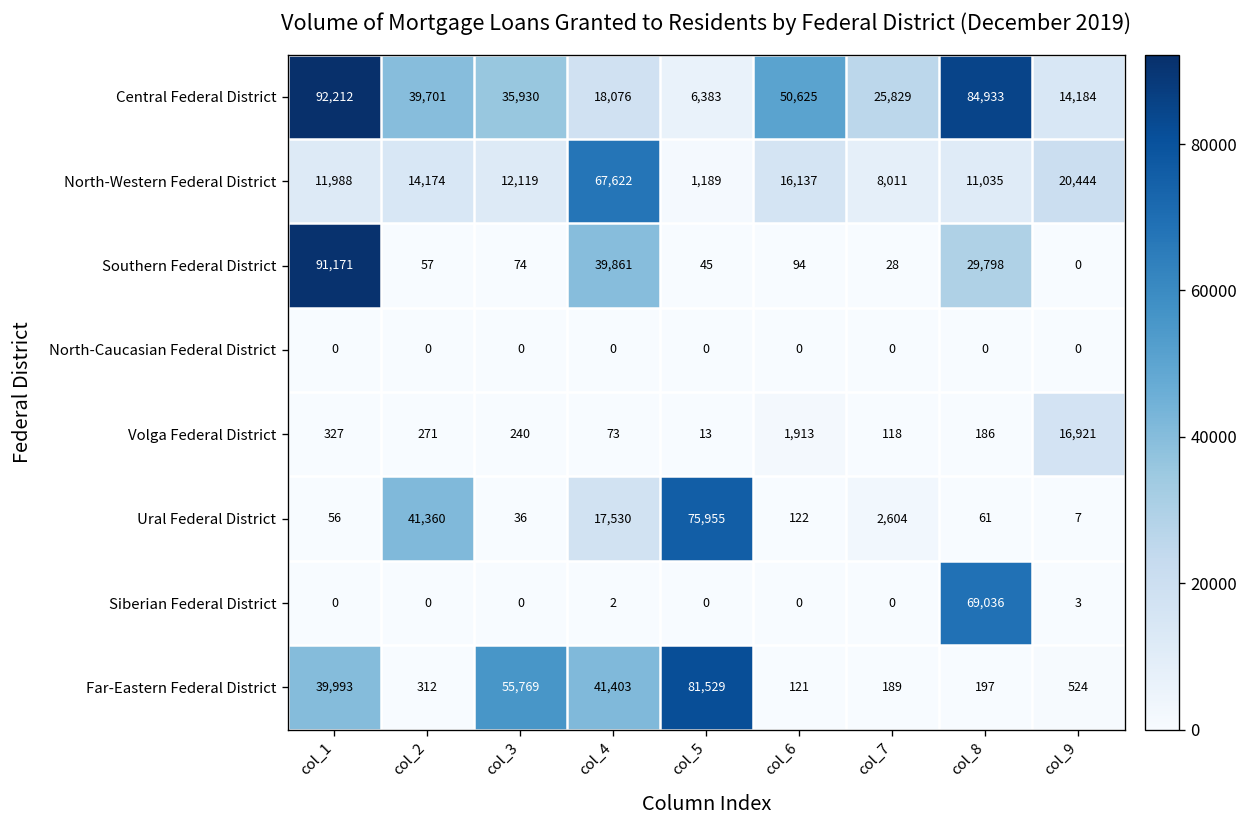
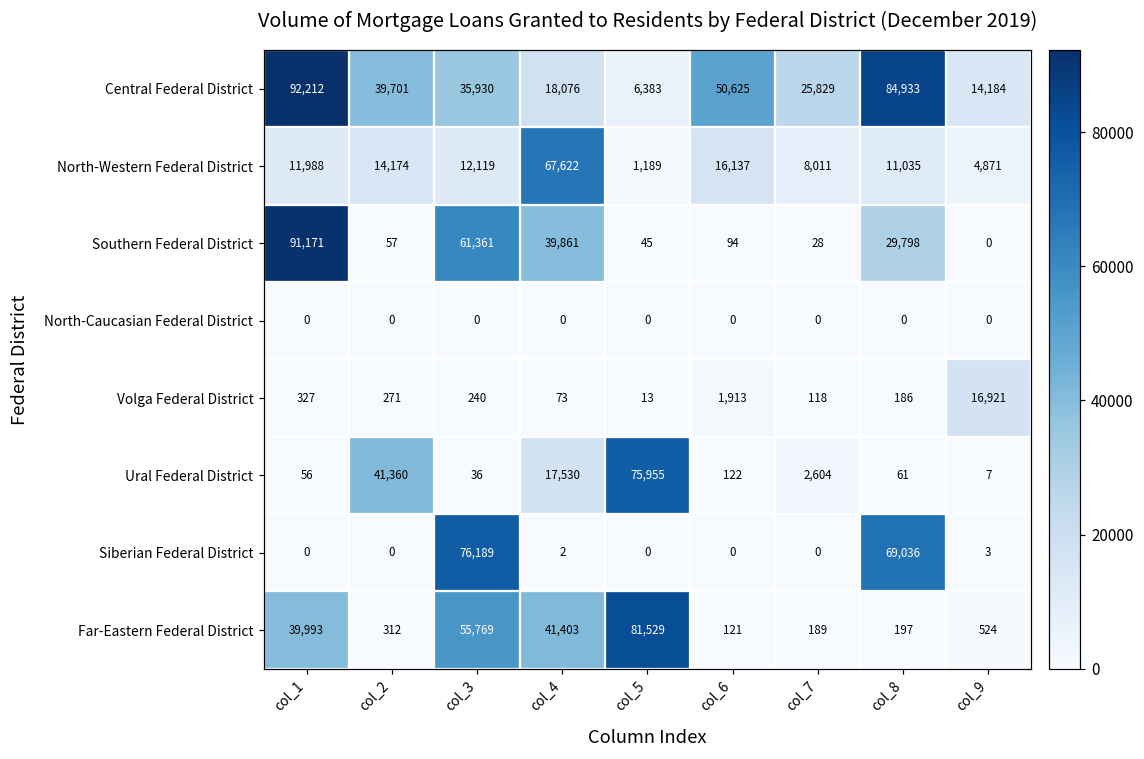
  {
    "Central Federal District": {
      "col_1": "92,212",
      "col_2": "39,701",
      "col_3": "35,930",
      "col_4": "18,076",
      "col_5": "6,383",
      "col_6": "50,625",
      "col_7": "25,829",
      "col_8": "84,933",
      "col_9": "14,184"
    },
    "North-Western Federal District": {
      "col_1": "11,988",
      "col_2": "14,174",
      "col_3": "12,119",
      "col_4": "67,622",
      "col_5": "1,189",
      "col_6": "16,137",
      "col_7": "8,011",
      "col_8": "11,035",
-     "col_9": "20,444"
+     "col_9": "4,871"
    },
    "Southern Federal District": {
      "col_1": "91,171",
      "col_2": "57",
-     "col_3": "74",
+     "col_3": "61,361",
      "col_4": "39,861",
      "col_5": "45",
      "col_6": "94",
      "col_7": "28",
      "col_8": "29,798",
      "col_9": "0"
    },
    "North-Caucasian Federal District": {
      "col_1": "0",
      "col_2": "0",
      "col_3": "0",
      "col_4": "0",
      "col_5": "0",
      "col_6": "0",
      "col_7": "0",
      "col_8": "0",
      "col_9": "0"
    },
    "Volga Federal District": {
      "col_1": "327",
      "col_2": "271",
      "col_3": "240",
      "col_4": "73",
      "col_5": "13",
      "col_6": "1,913",
      "col_7": "118",
      "col_8": "186",
      "col_9": "16,921"
    },
    "Ural Federal District": {
      "col_1": "56",
      "col_2": "41,360",
      "col_3": "36",
      "col_4": "17,530",
      "col_5": "75,955",
      "col_6": "122",
      "col_7": "2,604",
      "col_8": "61",
      "col_9": "7"
    },
    "Siberian Federal District": {
      "col_1": "0",
      "col_2": "0",
-     "col_3": "0",
+     "col_3": "76,189",
      "col_4": "2",
      "col_5": "0",
      "col_6": "0",
      "col_7": "0",
      "col_8": "69,036",
      "col_9": "3"
    },
    "Far-Eastern Federal District": {
      "col_1": "39,993",
      "col_2": "312",
      "col_3": "55,769",
      "col_4": "41,403",
      "col_5": "81,529",
      "col_6": "121",
      "col_7": "189",
      "col_8": "197",
      "col_9": "524"
    }
  }
